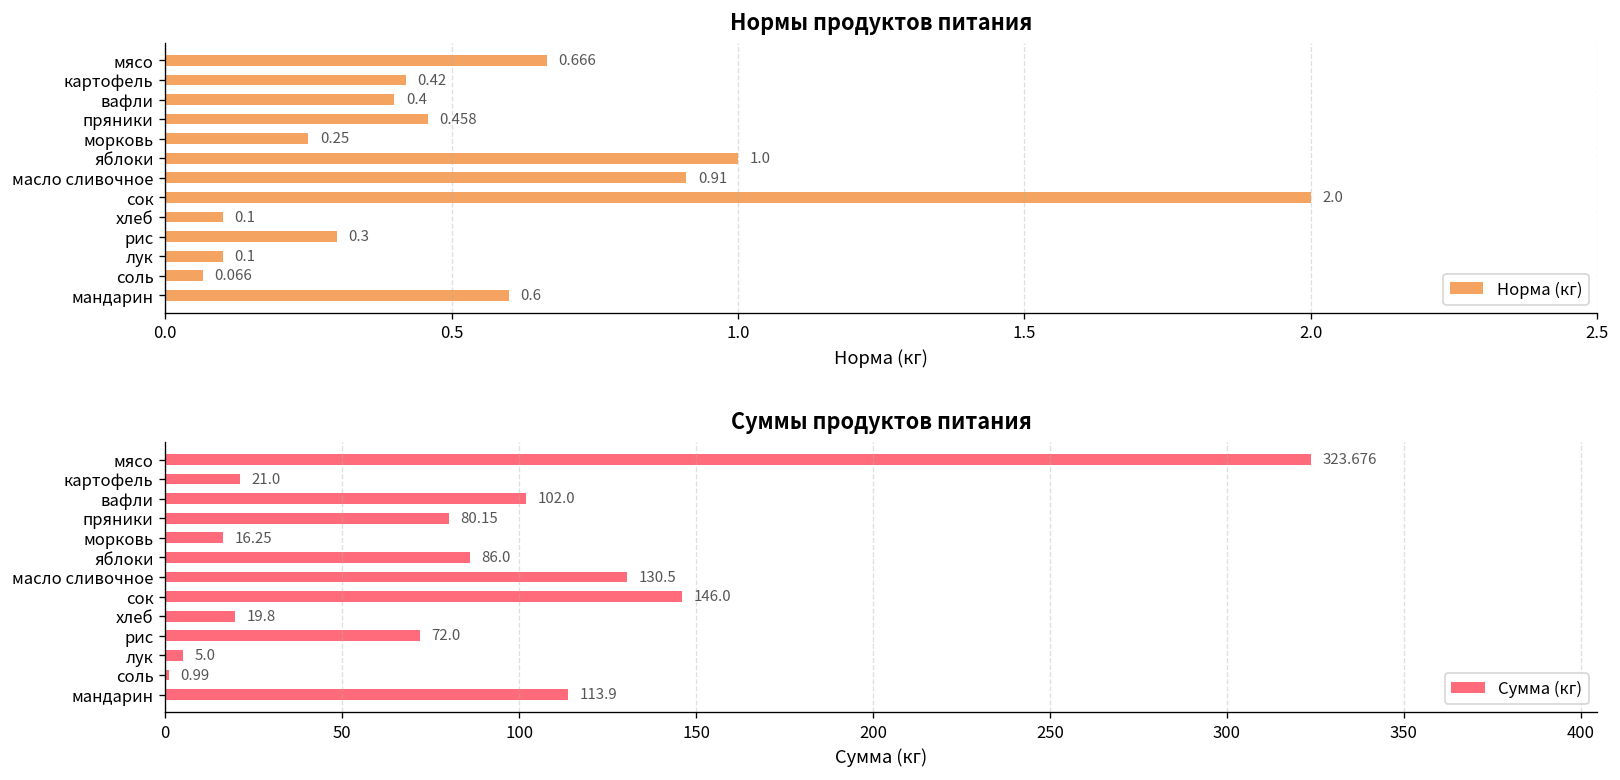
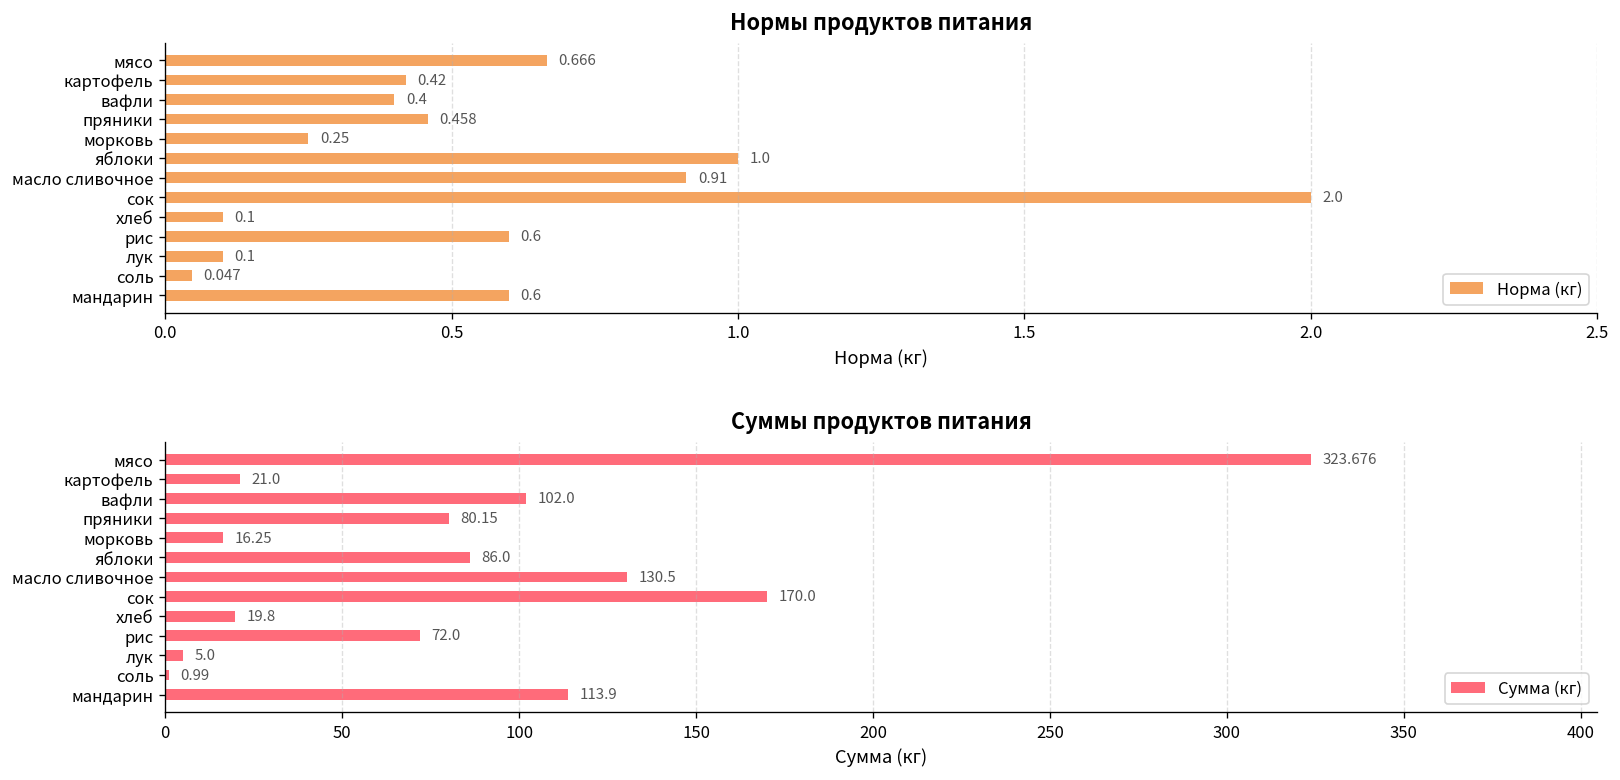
  {
    "Нормы продуктов питания": {
      "мясо": 0.666,
      "картофель": 0.4,
      "вафли": 0.4,
      "пряники": 0.458,
      "морковь": 0.25,
      "яблоки": 1.0,
      "масло сливочное": 0.91,
      "сок": 2.0,
      "хлеб": 0.1,
-     "рис": 0.3,
+     "рис": 0.6,
      "лук": 0.1,
-     "соль": 0.066,
+     "соль": 0.047,
      "мандарин": 0.6
    },
    "Суммы продуктов питания": {
      "мясо": 323.676,
      "картофель": 21.0,
      "вафли": 102.0,
      "пряники": 80.15,
      "морковь": 16.25,
      "яблоки": 86.0,
      "масло сливочное": 130.5,
-     "сок": 146.0,
+     "сок": 170.0,
      "хлеб": 19.8,
      "рис": 72.0,
      "лук": 5.0,
      "соль": 0.99,
      "мандарин": 113.9
    }
  }
